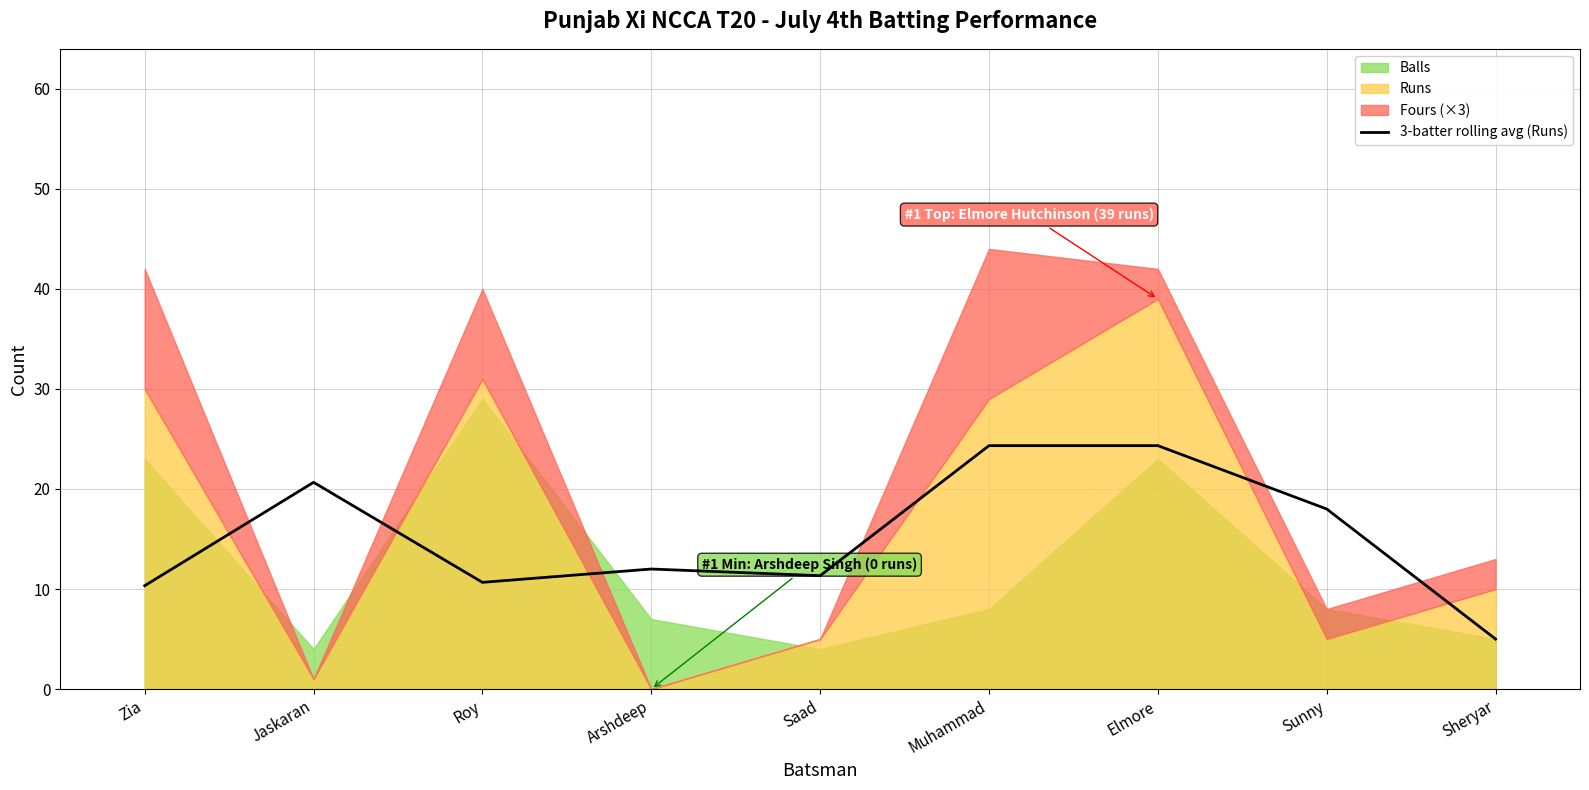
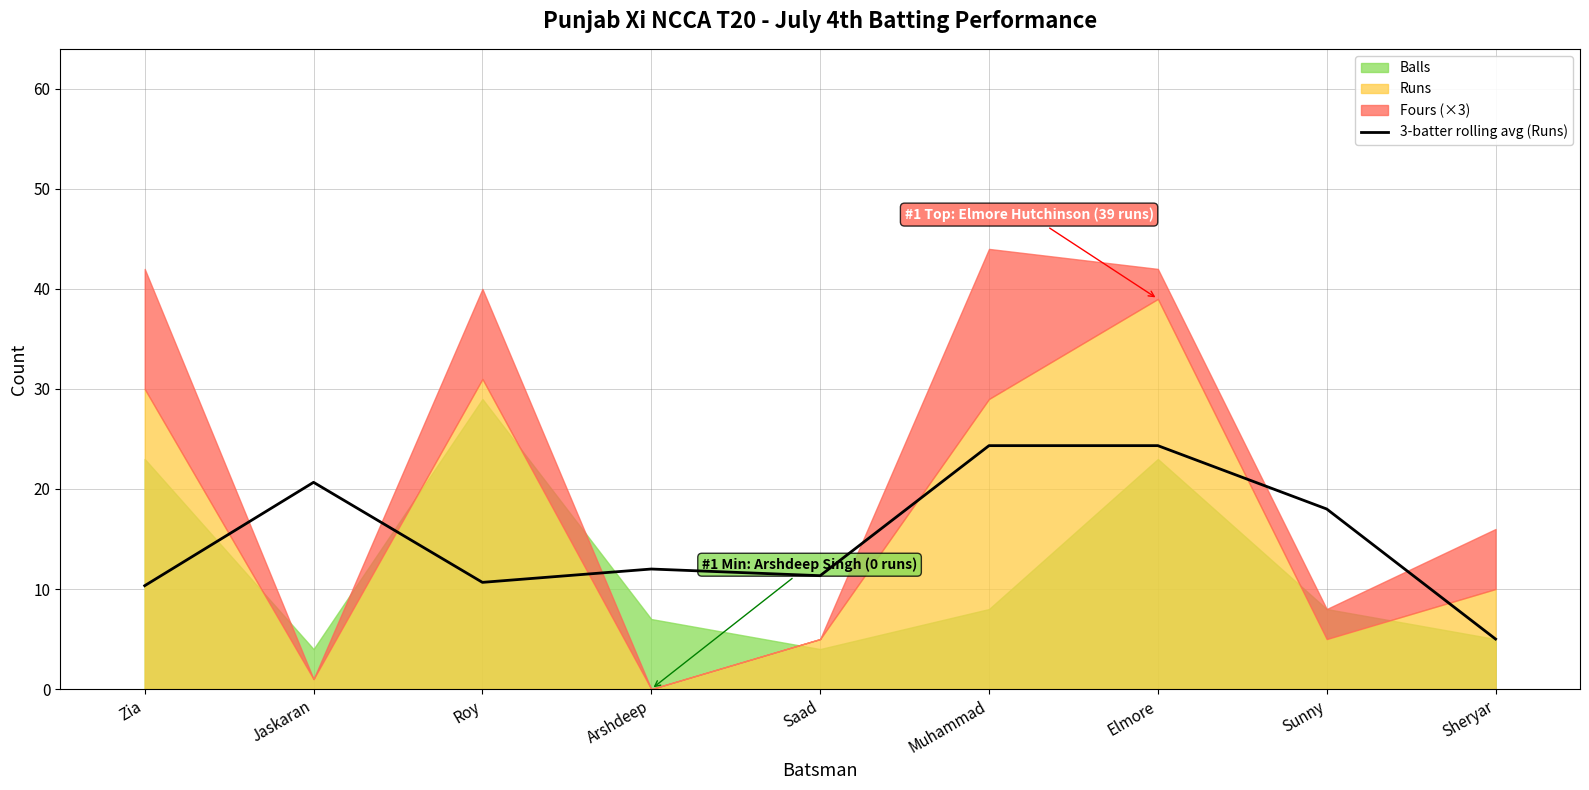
  {
    "3-batter rolling avg (Runs)": {
      "Zia": 10.3,
      "Jaskaran": 20.7,
      "Roy": 10.7,
      "Arshdeep": 12.0,
      "Muhammad": 24.3,
      "Elmore": 24.3,
      "Sunny": 18.0
    },
    "Balls": {
      "Zia": 23.0,
      "Jaskaran": 4.0,
      "Roy": 29.0,
      "Arshdeep": 7.0,
      "Muhammad": 8.0,
      "Elmore": 23.0
    },
    "Runs": {
      "Zia": 30.0,
      "Roy": 31.0,
      "Muhammad": 29.0,
      "Elmore": 39.0,
      "Sunny": 5.0,
      "Sheryar": 10.0
    },
    "Fours (×3)": {
      "Zia": 12.0,
      "Roy": 9.0,
      "Elmore": 3.0,
-     "Sheryar": 3.0
+     "Sheryar": 6.0
    }
  }
